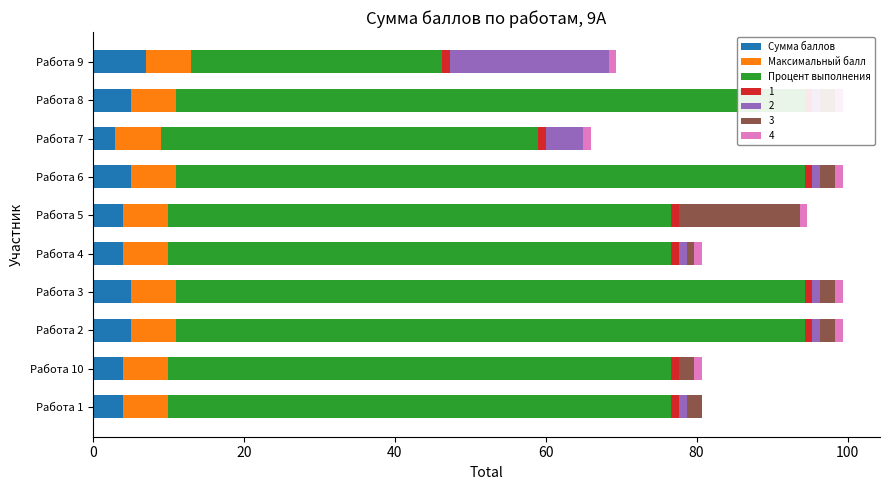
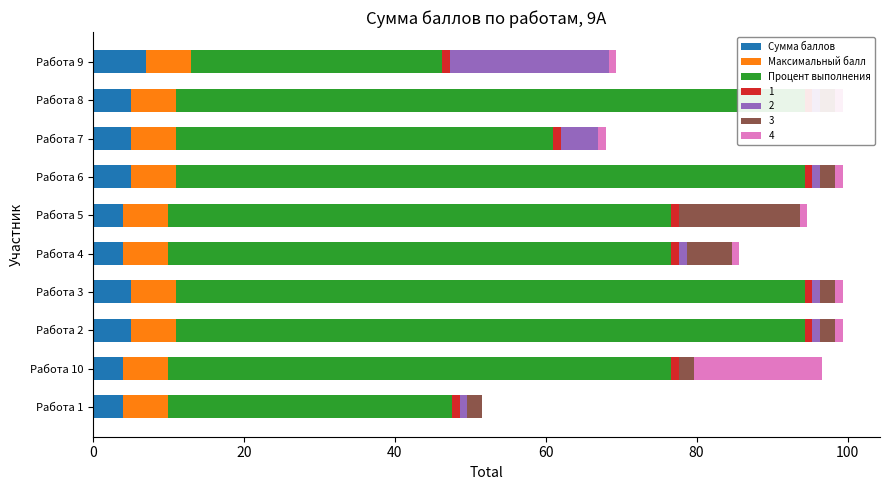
  {
    "Сумма баллов": {
      "Работа 9": 7,
      "Работа 8": 5,
-     "Работа 7": 3,
+     "Работа 7": 5,
      "Работа 6": 5,
      "Работа 5": 4,
      "Работа 4": 4,
      "Работа 3": 5,
      "Работа 2": 5,
      "Работа 10": 4,
      "Работа 1": 4
    },
    "Максимальный балл": {
      "Работа 9": 6,
      "Работа 8": 6,
      "Работа 7": 6,
      "Работа 6": 6,
      "Работа 5": 6,
      "Работа 4": 6,
      "Работа 3": 6,
      "Работа 2": 6,
      "Работа 10": 6,
      "Работа 1": 6
    },
    "Процент выполнения": {
      "Работа 9": 33,
      "Работа 7": 50,
      "Работа 6": 83,
      "Работа 5": 67,
      "Работа 4": 67,
      "Работа 3": 83,
      "Работа 2": 83,
      "Работа 10": 67,
-     "Работа 1": 67
+     "Работа 1": 38
    },
    "1": {
      "Работа 9": 1,
      "Работа 7": 1,
      "Работа 6": 1,
      "Работа 5": 1,
      "Работа 4": 1,
      "Работа 3": 1,
      "Работа 2": 1,
      "Работа 10": 1,
      "Работа 1": 1
    },
    "2": {
      "Работа 9": 21,
      "Работа 7": 5,
      "Работа 6": 1,
      "Работа 5": 0,
      "Работа 4": 1,
      "Работа 3": 1,
      "Работа 2": 1,
      "Работа 10": 0,
      "Работа 1": 1
    },
    "3": {
      "Работа 9": 0,
      "Работа 7": 0,
      "Работа 6": 2,
      "Работа 5": 16,
-     "Работа 4": 1,
+     "Работа 4": 6,
      "Работа 3": 2,
      "Работа 2": 2,
      "Работа 10": 2,
      "Работа 1": 2
    },
    "4": {
      "Работа 9": 1,
      "Работа 7": 1,
      "Работа 6": 1,
      "Работа 5": 1,
      "Работа 4": 1,
      "Работа 3": 1,
      "Работа 2": 1,
-     "Работа 10": 1,
+     "Работа 10": 17,
      "Работа 1": 0
    }
  }
